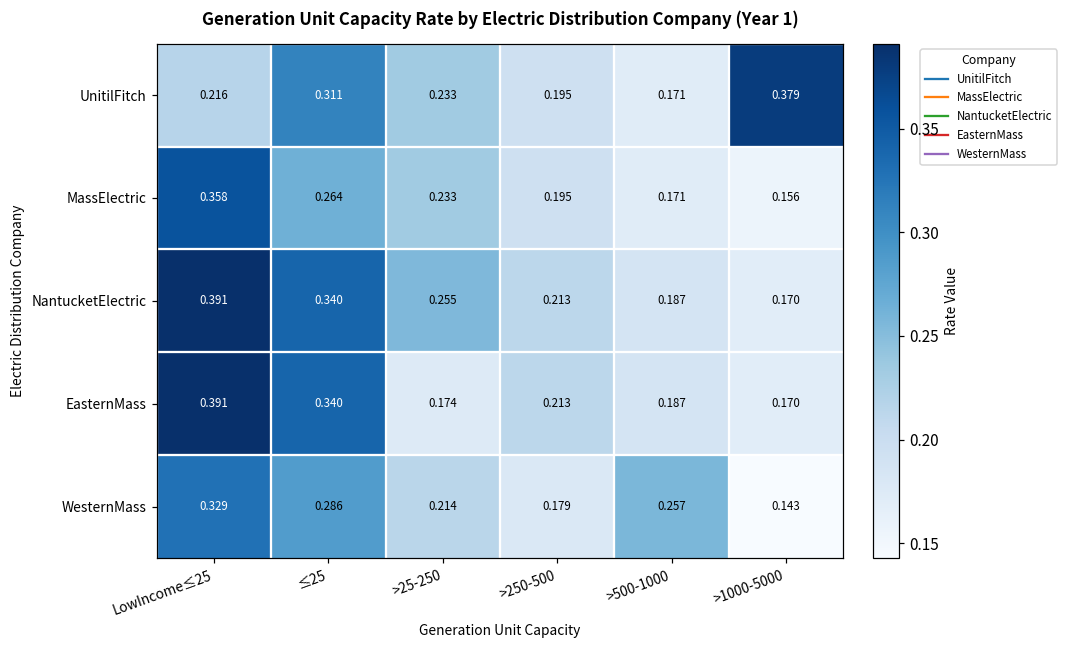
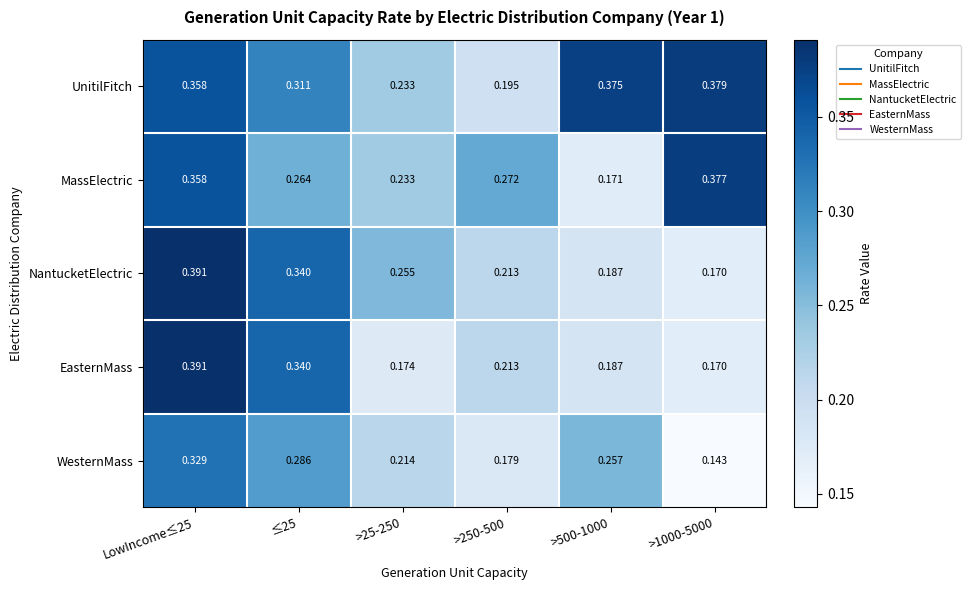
  {
    "UnitilFitch": {
-     "LowIncome≤25": 0.216,
+     "LowIncome≤25": 0.358,
      "≤25": 0.311,
      ">25-250": 0.233,
      ">250-500": 0.195,
-     ">500-1000": 0.171,
+     ">500-1000": 0.375,
      ">1000-5000": 0.379
    },
    "MassElectric": {
      "LowIncome≤25": 0.358,
      "≤25": 0.264,
      ">25-250": 0.233,
-     ">250-500": 0.195,
+     ">250-500": 0.272,
      ">500-1000": 0.171,
-     ">1000-5000": 0.156
+     ">1000-5000": 0.377
    },
    "NantucketElectric": {
      "LowIncome≤25": 0.391,
      "≤25": 0.340,
      ">25-250": 0.255,
      ">250-500": 0.213,
      ">500-1000": 0.187,
      ">1000-5000": 0.170
    },
    "EasternMass": {
      "LowIncome≤25": 0.391,
      "≤25": 0.340,
      ">25-250": 0.174,
      ">250-500": 0.213,
      ">500-1000": 0.187,
      ">1000-5000": 0.170
    },
    "WesternMass": {
      "LowIncome≤25": 0.329,
      "≤25": 0.286,
      ">25-250": 0.214,
      ">250-500": 0.179,
      ">500-1000": 0.257,
      ">1000-5000": 0.143
    }
  }
